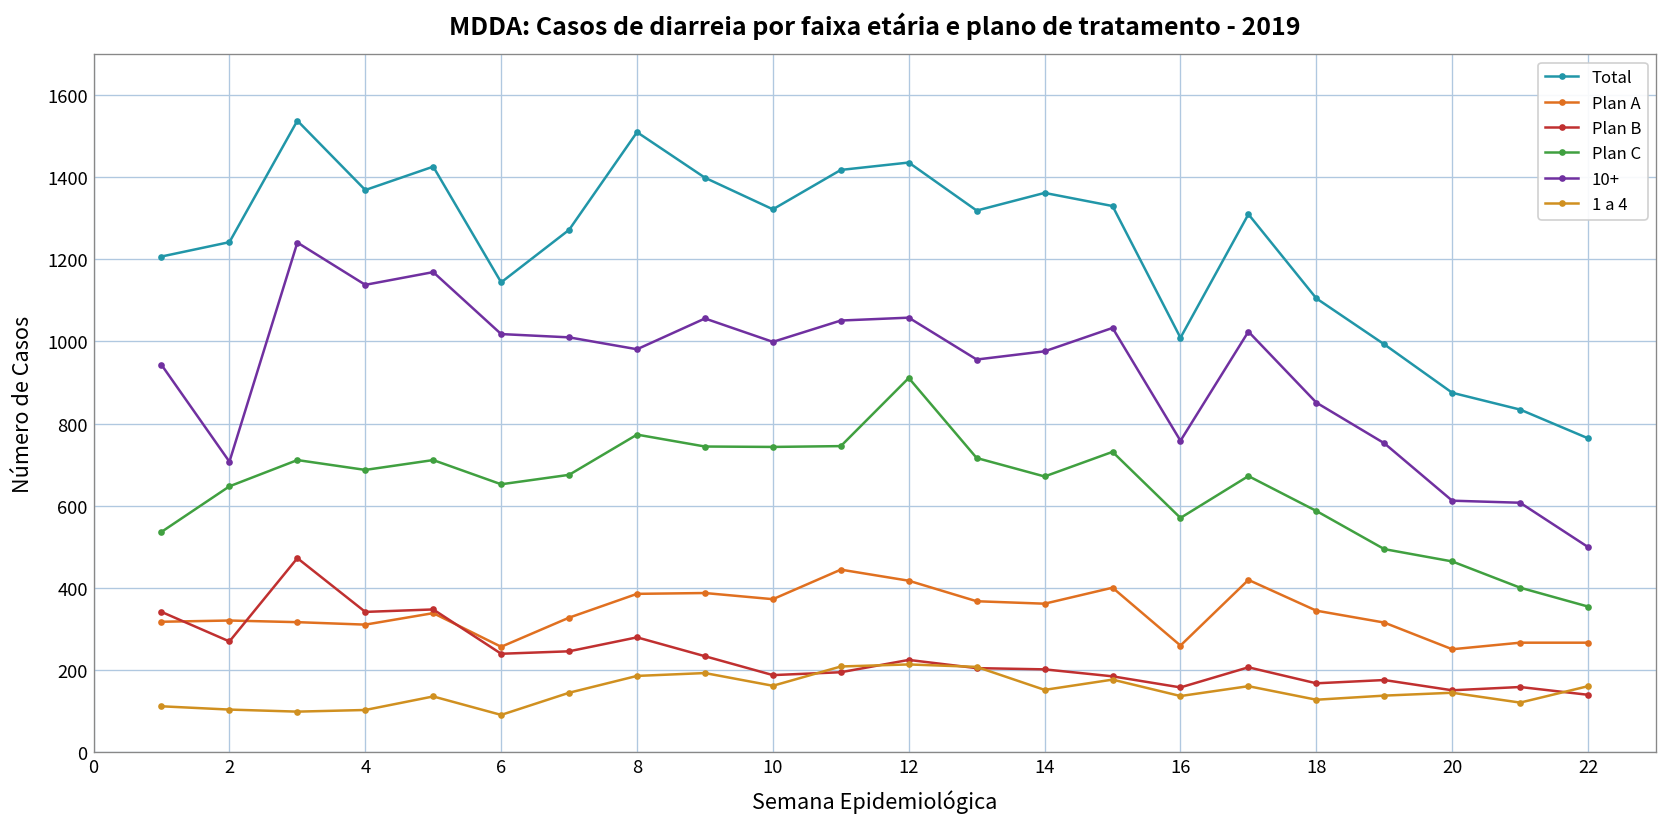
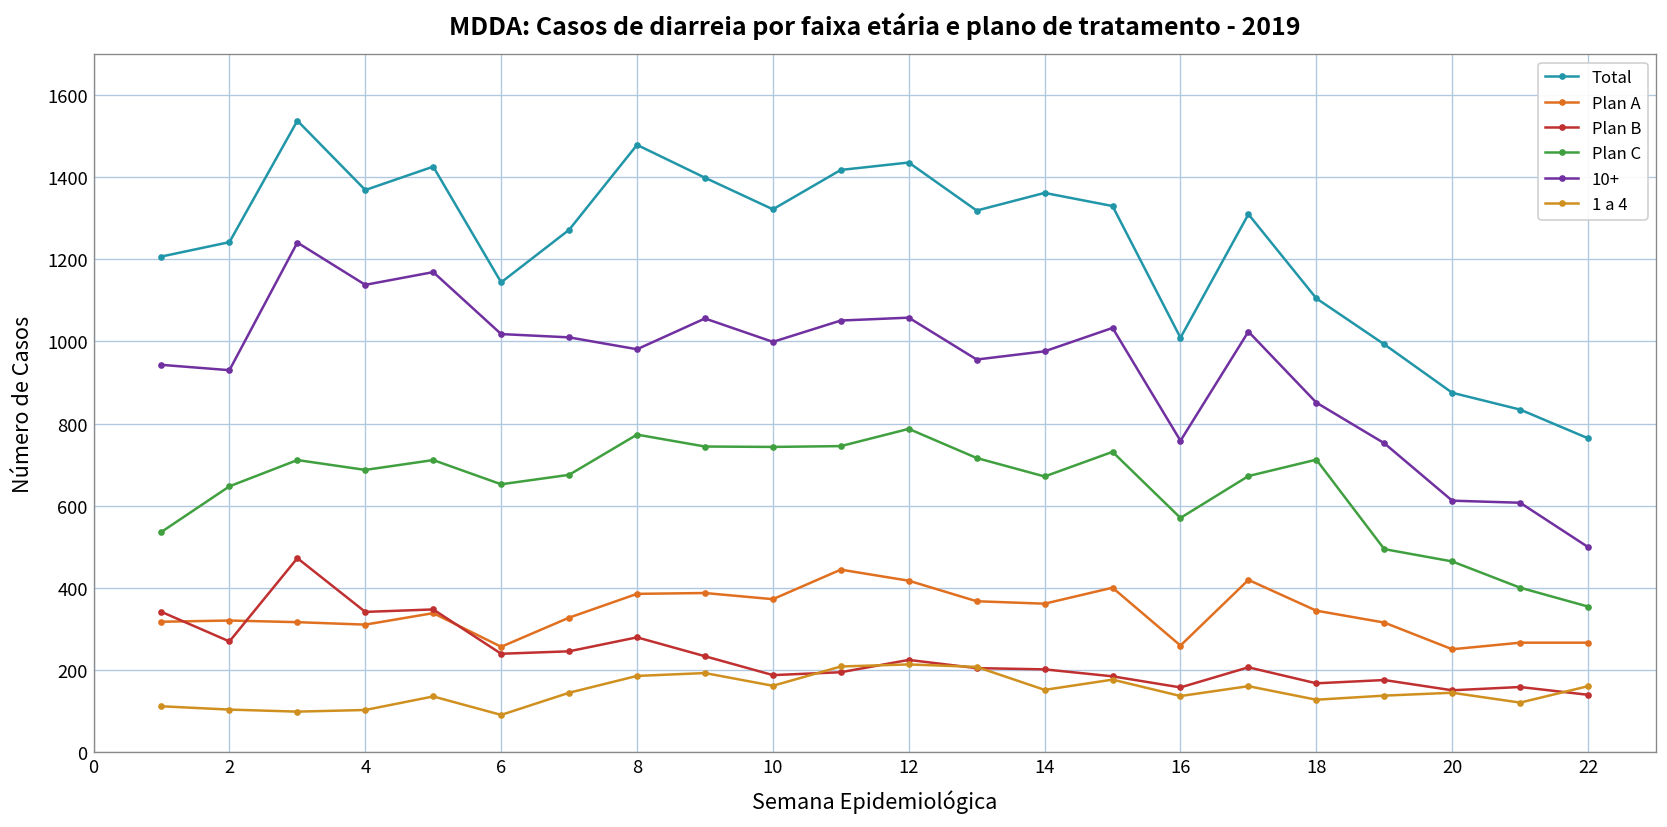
  {
    "Total": {
      "2": 1240,
      "4": 1370,
      "6": 1140,
-     "8": 1510,
+     "8": 1480,
      "10": 1320,
      "12": 1440,
      "14": 1360,
      "16": 1010,
      "18": 1110,
      "20": 880,
      "22": 760
    },
    "Plan B": {
      "2": 270,
      "4": 340,
      "6": 240,
      "8": 280,
      "10": 190,
      "12": 220,
      "14": 200,
      "16": 160,
      "18": 170,
      "22": 140
    },
    "Plan C": {
      "2": 650,
      "4": 690,
      "6": 650,
      "8": 770,
      "10": 740,
-     "12": 910,
+     "12": 790,
      "14": 670,
      "16": 570,
-     "18": 590,
+     "18": 710,
      "20": 460,
      "22": 350
    },
    "10+": {
-     "2": 710,
+     "2": 930,
      "4": 1140,
      "6": 1020,
      "8": 980,
      "10": 1000,
      "12": 1060,
      "14": 980,
      "16": 760,
      "18": 850,
      "20": 610,
      "22": 500
    }
  }
